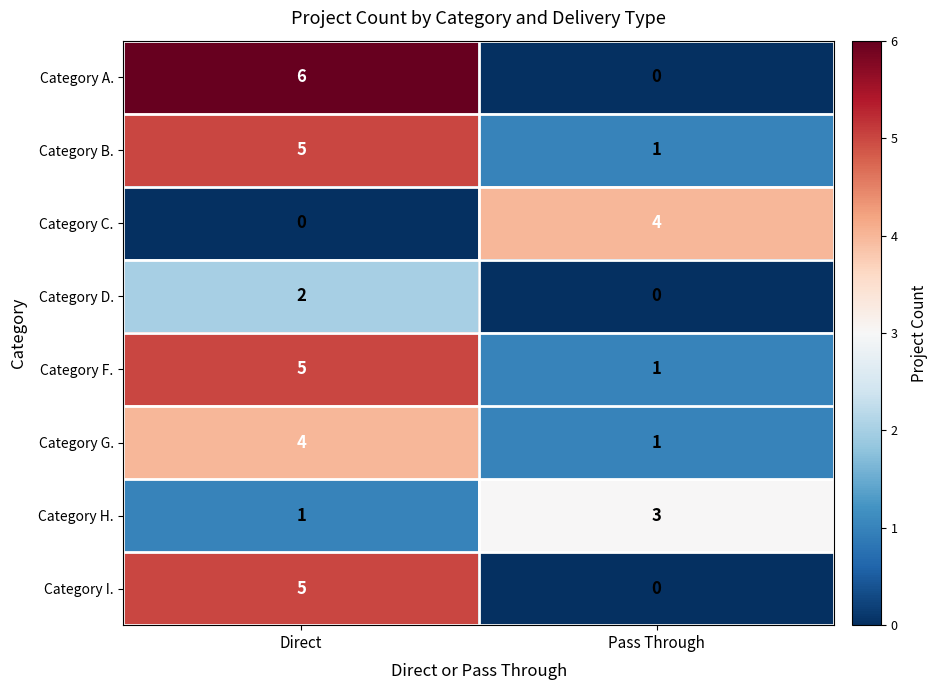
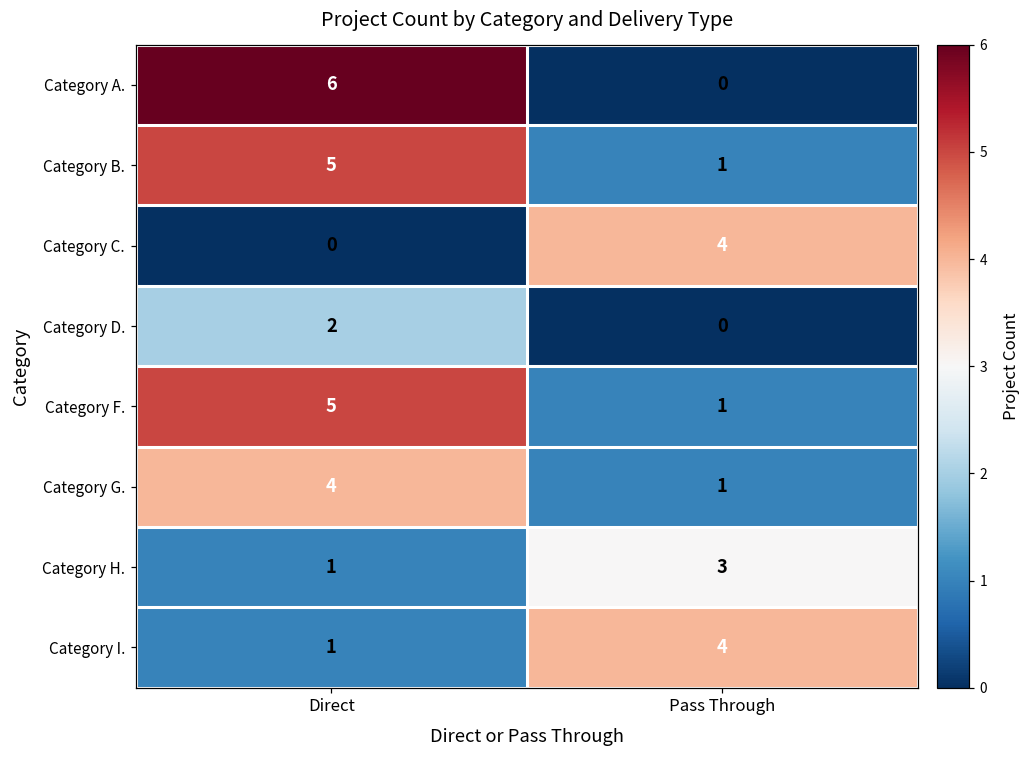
  {
    "Category A.": {
      "Direct": 6,
      "Pass Through": 0
    },
    "Category B.": {
      "Direct": 5,
      "Pass Through": 1
    },
    "Category C.": {
      "Direct": 0,
      "Pass Through": 4
    },
    "Category D.": {
      "Direct": 2,
      "Pass Through": 0
    },
    "Category F.": {
      "Direct": 5,
      "Pass Through": 1
    },
    "Category G.": {
      "Direct": 4,
      "Pass Through": 1
    },
    "Category H.": {
      "Direct": 1,
      "Pass Through": 3
    },
    "Category I.": {
-     "Direct": 5,
-     "Pass Through": 0
+     "Direct": 1,
+     "Pass Through": 4
    }
  }
